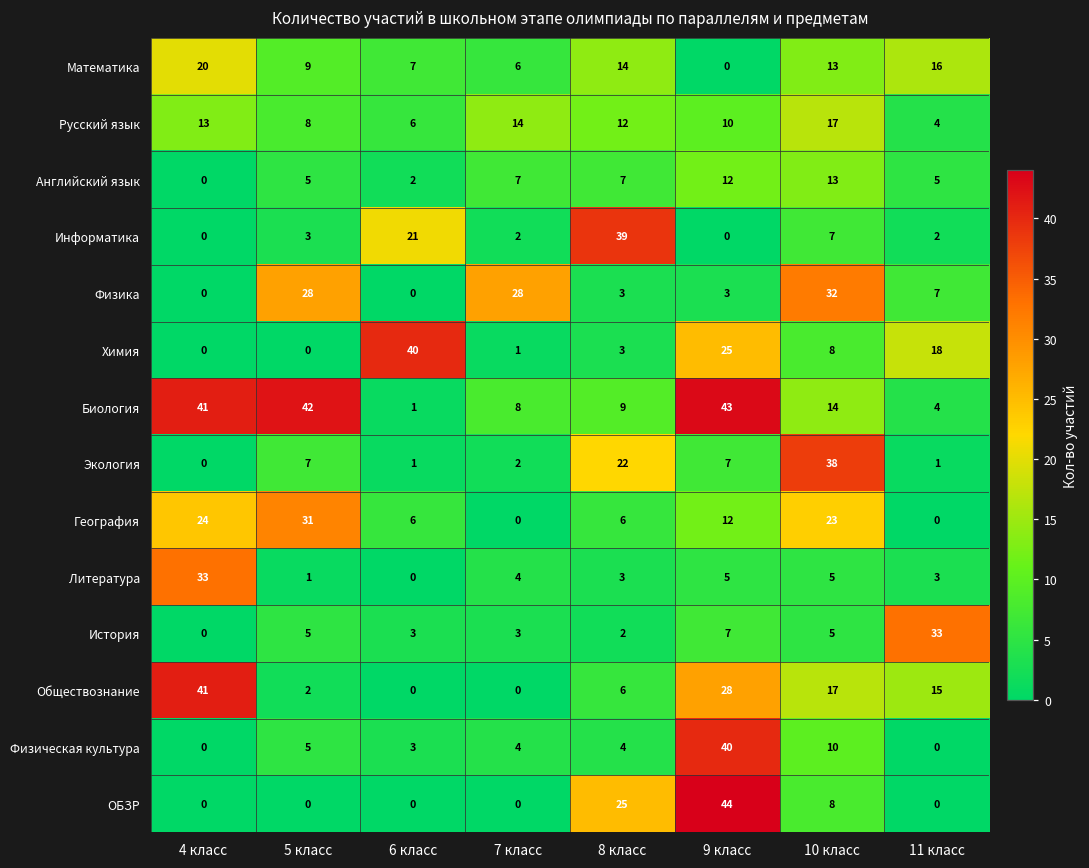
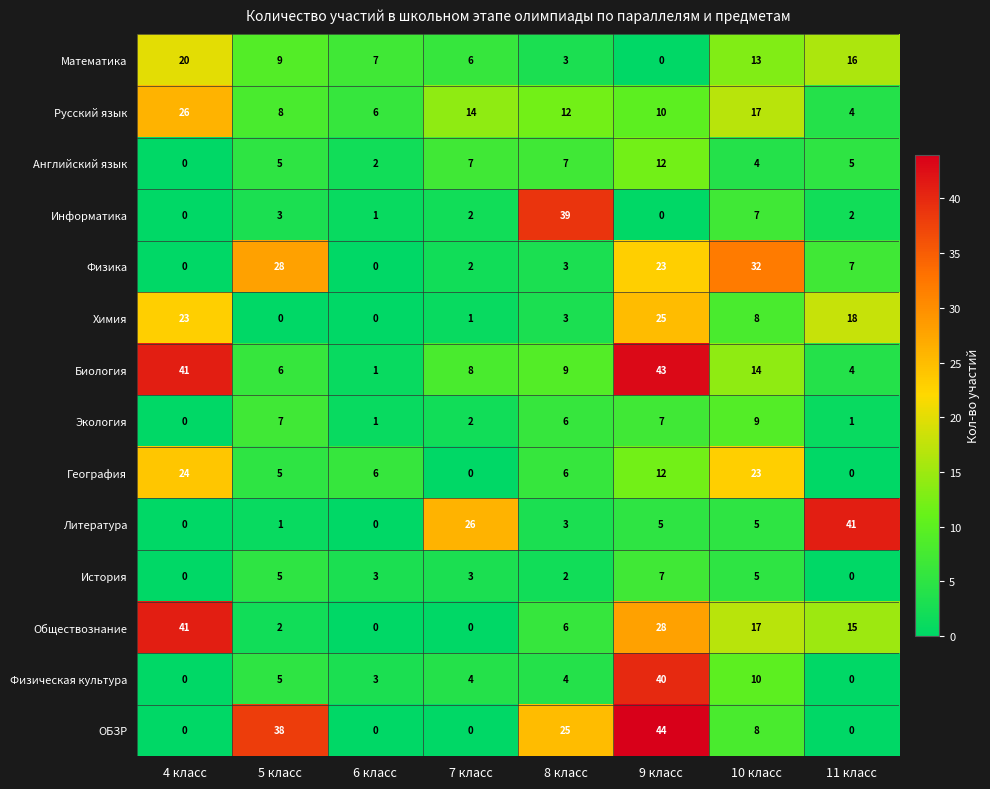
  {
    "Математика": {
      "4 класс": 20,
      "5 класс": 9,
      "6 класс": 7,
      "7 класс": 6,
-     "8 класс": 14,
+     "8 класс": 3,
      "9 класс": 0,
      "10 класс": 13,
      "11 класс": 16
    },
    "Русский язык": {
-     "4 класс": 13,
+     "4 класс": 26,
      "5 класс": 8,
      "6 класс": 6,
      "7 класс": 14,
      "8 класс": 12,
      "9 класс": 10,
      "10 класс": 17,
      "11 класс": 4
    },
    "Английский язык": {
      "4 класс": 0,
      "5 класс": 5,
      "6 класс": 2,
      "7 класс": 7,
      "8 класс": 7,
      "9 класс": 12,
-     "10 класс": 13,
+     "10 класс": 4,
      "11 класс": 5
    },
    "Информатика": {
      "4 класс": 0,
      "5 класс": 3,
-     "6 класс": 21,
+     "6 класс": 1,
      "7 класс": 2,
      "8 класс": 39,
      "9 класс": 0,
      "10 класс": 7,
      "11 класс": 2
    },
    "Физика": {
      "4 класс": 0,
      "5 класс": 28,
      "6 класс": 0,
-     "7 класс": 28,
+     "7 класс": 2,
      "8 класс": 3,
-     "9 класс": 3,
+     "9 класс": 23,
      "10 класс": 32,
      "11 класс": 7
    },
    "Химия": {
-     "4 класс": 0,
+     "4 класс": 23,
      "5 класс": 0,
-     "6 класс": 40,
+     "6 класс": 0,
      "7 класс": 1,
      "8 класс": 3,
      "9 класс": 25,
      "10 класс": 8,
      "11 класс": 18
    },
    "Биология": {
      "4 класс": 41,
-     "5 класс": 42,
+     "5 класс": 6,
      "6 класс": 1,
      "7 класс": 8,
      "8 класс": 9,
      "9 класс": 43,
      "10 класс": 14,
      "11 класс": 4
    },
    "Экология": {
      "4 класс": 0,
      "5 класс": 7,
      "6 класс": 1,
      "7 класс": 2,
-     "8 класс": 22,
+     "8 класс": 6,
      "9 класс": 7,
-     "10 класс": 38,
+     "10 класс": 9,
      "11 класс": 1
    },
    "География": {
      "4 класс": 24,
-     "5 класс": 31,
+     "5 класс": 5,
      "6 класс": 6,
      "7 класс": 0,
      "8 класс": 6,
      "9 класс": 12,
      "10 класс": 23,
      "11 класс": 0
    },
    "Литература": {
-     "4 класс": 33,
+     "4 класс": 0,
      "5 класс": 1,
      "6 класс": 0,
-     "7 класс": 4,
+     "7 класс": 26,
      "8 класс": 3,
      "9 класс": 5,
      "10 класс": 5,
-     "11 класс": 3
+     "11 класс": 41
    },
    "История": {
      "4 класс": 0,
      "5 класс": 5,
      "6 класс": 3,
      "7 класс": 3,
      "8 класс": 2,
      "9 класс": 7,
      "10 класс": 5,
-     "11 класс": 33
+     "11 класс": 0
    },
    "Обществознание": {
      "4 класс": 41,
      "5 класс": 2,
      "6 класс": 0,
      "7 класс": 0,
      "8 класс": 6,
      "9 класс": 28,
      "10 класс": 17,
      "11 класс": 15
    },
    "Физическая культура": {
      "4 класс": 0,
      "5 класс": 5,
      "6 класс": 3,
      "7 класс": 4,
      "8 класс": 4,
      "9 класс": 40,
      "10 класс": 10,
      "11 класс": 0
    },
    "ОБЗР": {
      "4 класс": 0,
-     "5 класс": 0,
+     "5 класс": 38,
      "6 класс": 0,
      "7 класс": 0,
      "8 класс": 25,
      "9 класс": 44,
      "10 класс": 8,
      "11 класс": 0
    }
  }
